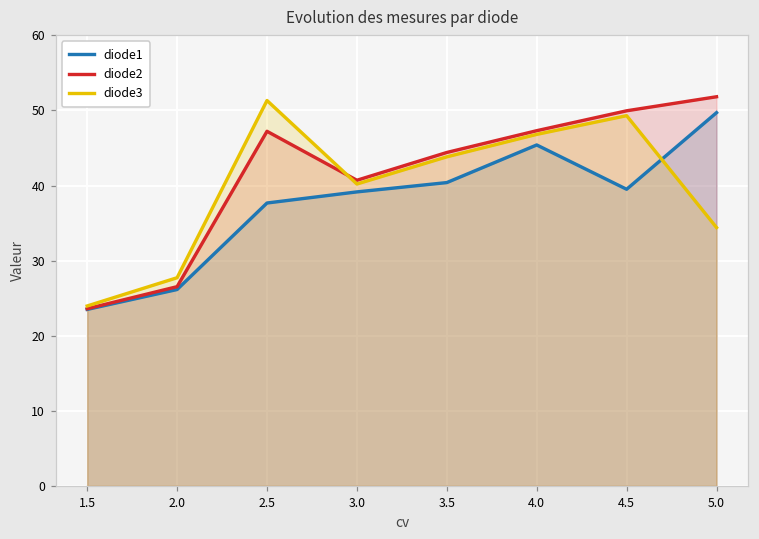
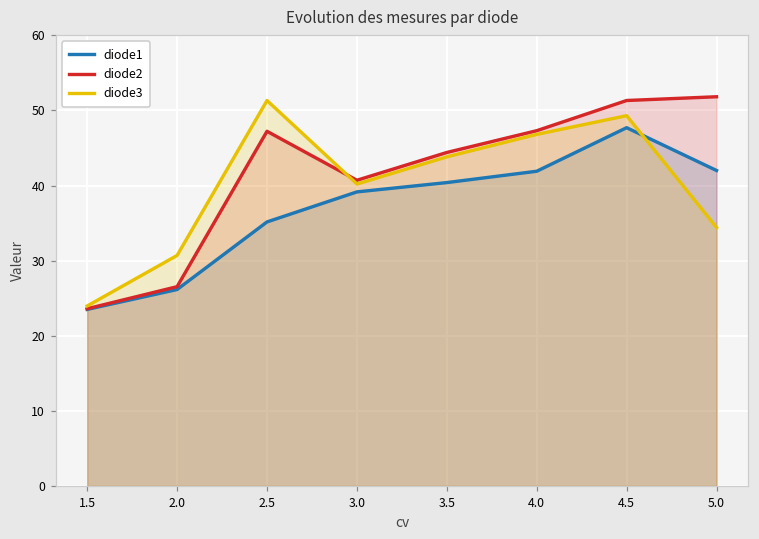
  {
    "diode1": {
      "2.0": 26,
-     "2.5": 38,
+     "2.5": 35,
      "3.0": 39,
      "3.5": 40,
-     "4.0": 45,
-     "4.5": 40,
-     "5.0": 50
+     "4.0": 42,
+     "4.5": 48,
+     "5.0": 42
    },
    "diode2": {
      "2.0": 27,
      "2.5": 47,
      "3.0": 41,
      "3.5": 44,
      "4.0": 47,
-     "4.5": 50,
+     "4.5": 51,
      "5.0": 52
    },
    "diode3": {
-     "2.0": 28,
+     "2.0": 31,
      "2.5": 51,
      "3.0": 40,
      "3.5": 44,
      "4.0": 47,
      "4.5": 49,
      "5.0": 34
    }
  }
